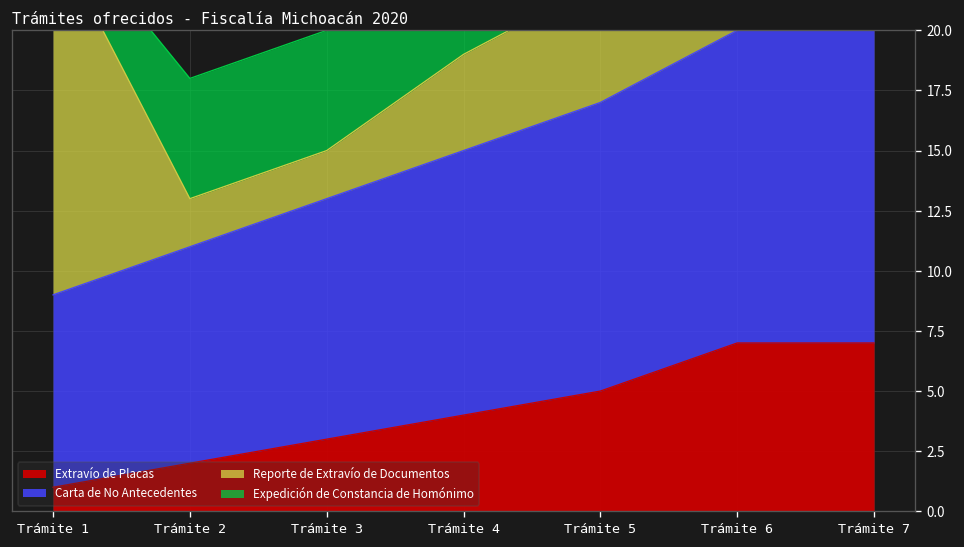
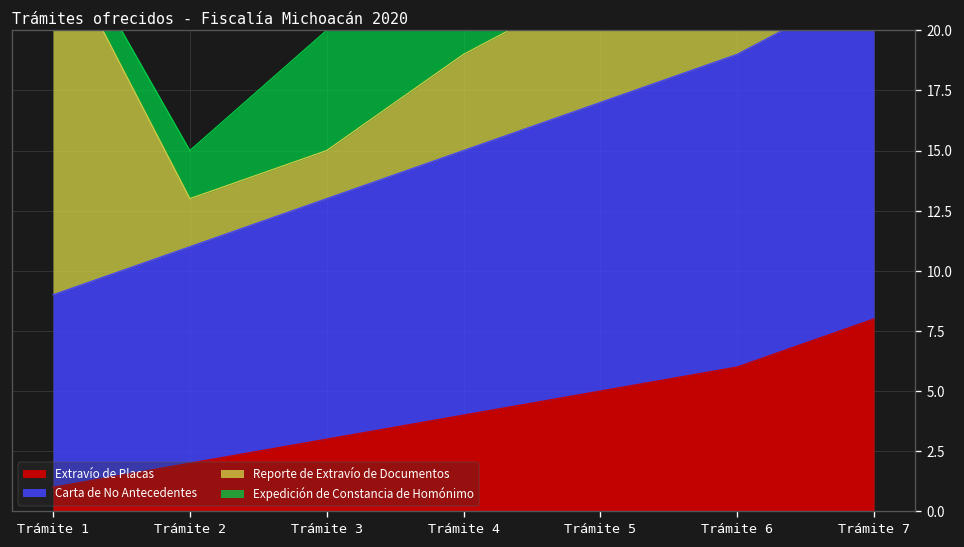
  {
    "Extravío de Placas": {
      "Trámite 3": 3,
      "Trámite 4": 4,
      "Trámite 5": 5,
-     "Trámite 6": 7,
-     "Trámite 7": 7
+     "Trámite 6": 6,
+     "Trámite 7": 8
    },
    "Carta de No Antecedentes": {
      "Trámite 1": 8,
      "Trámite 2": 9,
      "Trámite 3": 10,
      "Trámite 4": 11,
      "Trámite 5": 12,
      "Trámite 6": 13
    },
    "Reporte de Extravío de Documentos": {
      "Trámite 2": 2,
      "Trámite 3": 2,
      "Trámite 4": 4
    },
    "Expedición de Constancia de Homónimo": {
-     "Trámite 2": 5,
+     "Trámite 2": 2,
      "Trámite 3": 5
    }
  }
